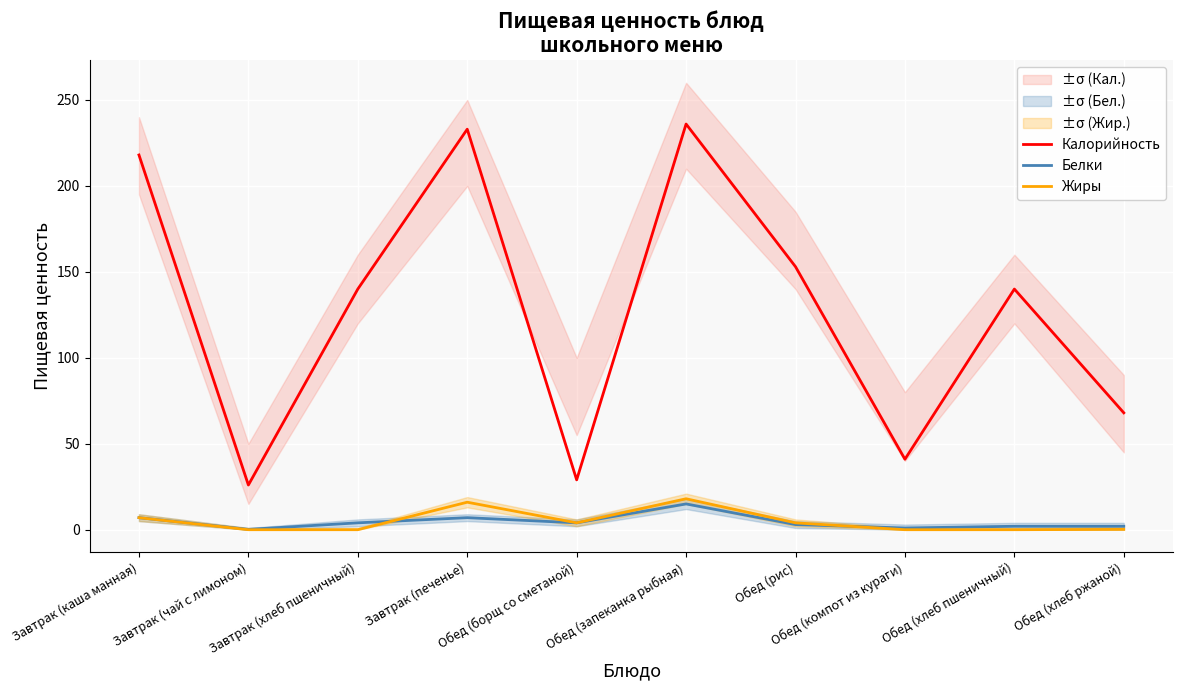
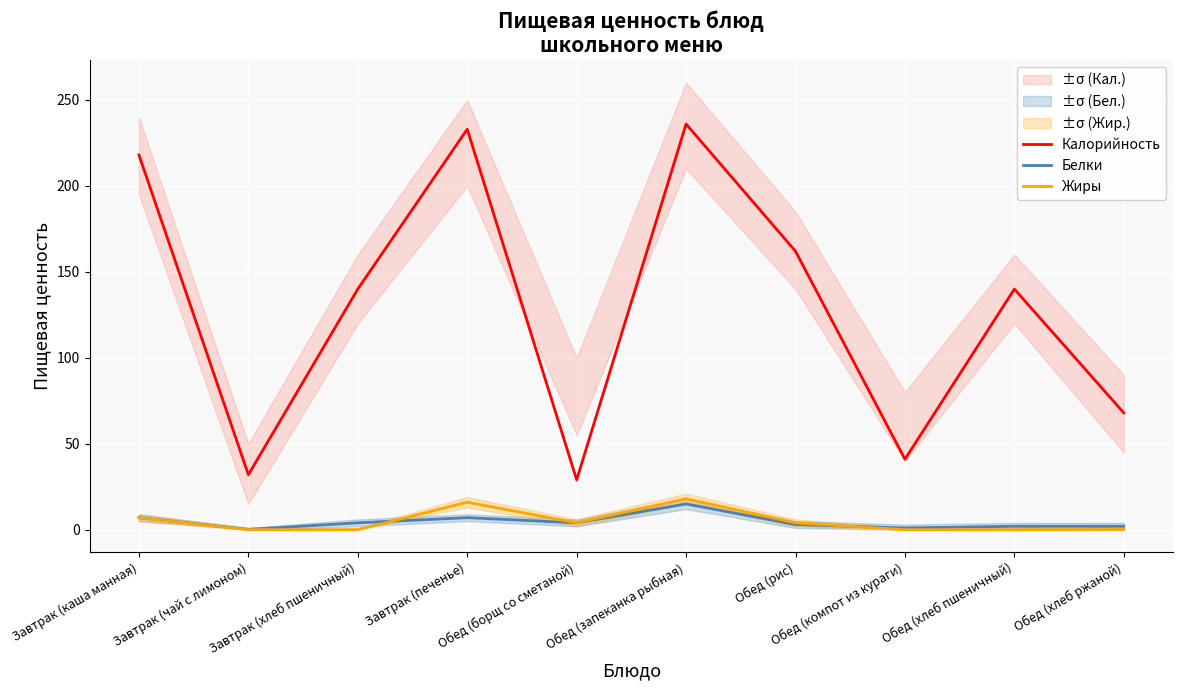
  {
    "Калорийность": {
      "Завтрак (каша манная)": 218,
-     "Завтрак (чай с лимоном)": 26,
+     "Завтрак (чай с лимоном)": 32,
      "Завтрак (хлеб пшеничный)": 140,
      "Завтрак (печенье)": 233,
      "Обед (борщ со сметаной)": 29,
      "Обед (запеканка рыбная)": 236,
-     "Обед (рис)": 153,
+     "Обед (рис)": 162,
      "Обед (компот из кураги)": 41,
      "Обед (хлеб пшеничный)": 140,
      "Обед (хлеб ржаной)": 68
    }
  }
